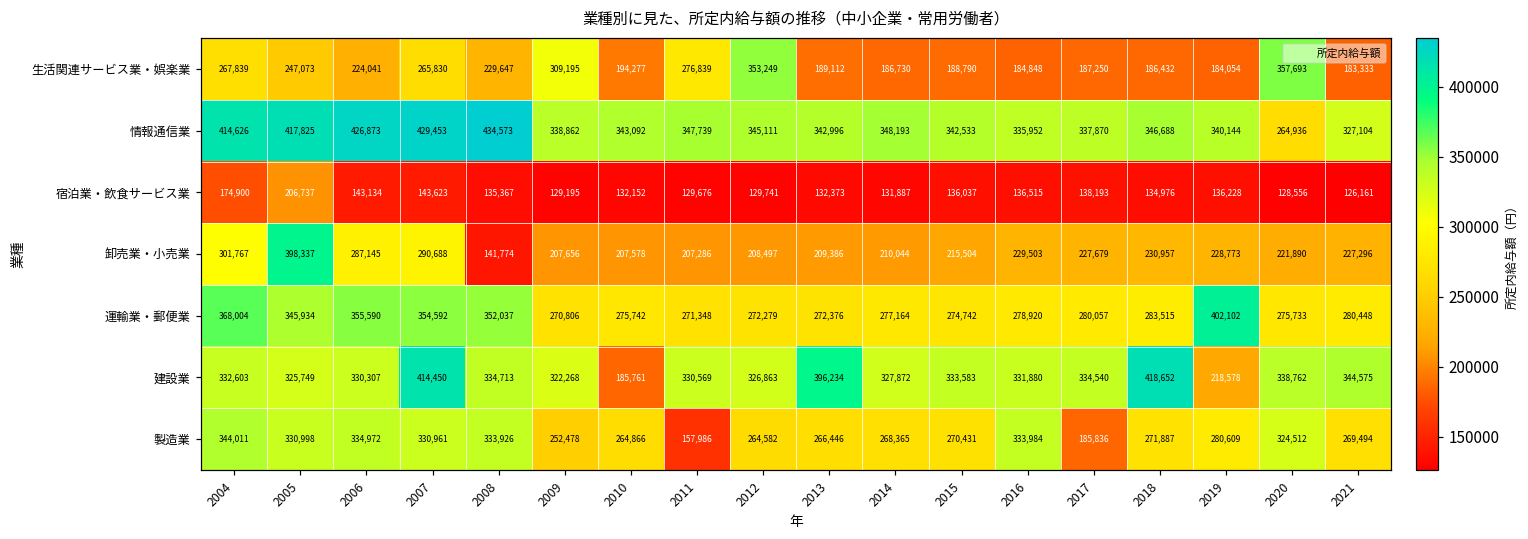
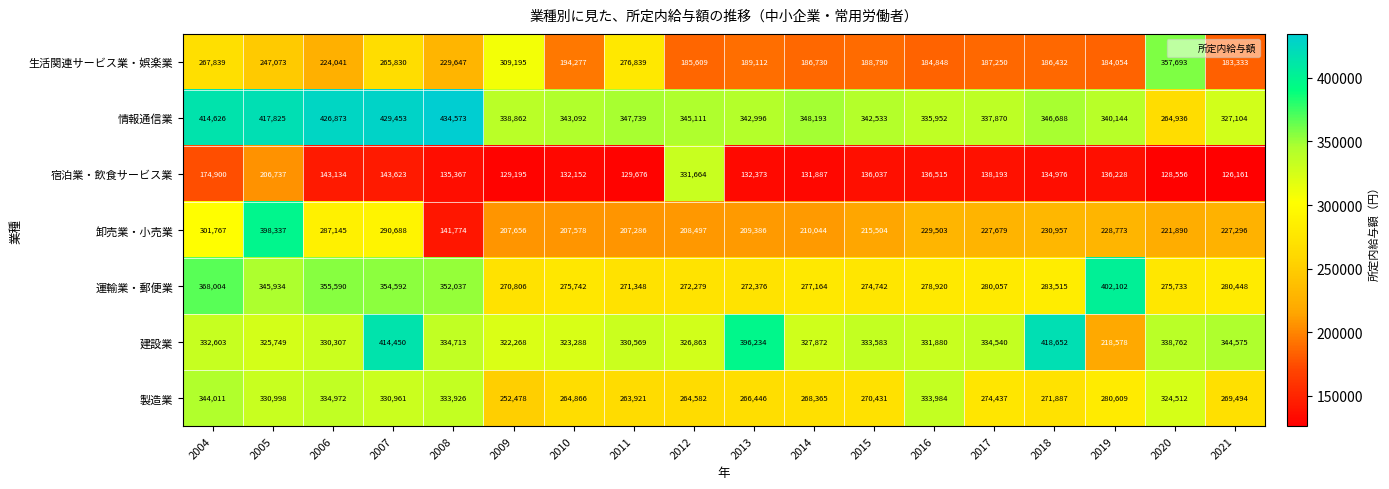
  {
    "生活関連サービス業・娯楽業": {
      "2004": "267,839",
      "2005": "247,073",
      "2006": "224,041",
      "2007": "265,830",
      "2008": "229,647",
      "2009": "309,195",
      "2010": "194,277",
      "2011": "276,839",
-     "2012": "353,249",
+     "2012": "185,609",
      "2013": "189,112",
      "2014": "186,730",
      "2015": "188,790",
      "2016": "184,848",
      "2017": "187,250",
      "2018": "186,432",
      "2019": "184,054",
      "2020": "357,693",
      "2021": "183,333"
    },
    "情報通信業": {
      "2004": "414,626",
      "2005": "417,825",
      "2006": "426,873",
      "2007": "429,453",
      "2008": "434,573",
      "2009": "338,862",
      "2010": "343,092",
      "2011": "347,739",
      "2012": "345,111",
      "2013": "342,996",
      "2014": "348,193",
      "2015": "342,533",
      "2016": "335,952",
      "2017": "337,870",
      "2018": "346,688",
      "2019": "340,144",
      "2020": "264,936",
      "2021": "327,104"
    },
    "宿泊業・飲食サービス業": {
      "2004": "174,900",
      "2005": "206,737",
      "2006": "143,134",
      "2007": "143,623",
      "2008": "135,367",
      "2009": "129,195",
      "2010": "132,152",
      "2011": "129,676",
-     "2012": "129,741",
+     "2012": "331,664",
      "2013": "132,373",
      "2014": "131,887",
      "2015": "136,037",
      "2016": "136,515",
      "2017": "138,193",
      "2018": "134,976",
      "2019": "136,228",
      "2020": "128,556",
      "2021": "126,161"
    },
    "卸売業・小売業": {
      "2004": "301,767",
      "2005": "398,337",
      "2006": "287,145",
      "2007": "290,688",
      "2008": "141,774",
      "2009": "207,656",
      "2010": "207,578",
      "2011": "207,286",
      "2012": "208,497",
      "2013": "209,386",
      "2014": "210,044",
      "2015": "215,504",
      "2016": "229,503",
      "2017": "227,679",
      "2018": "230,957",
      "2019": "228,773",
      "2020": "221,890",
      "2021": "227,296"
    },
    "運輸業・郵便業": {
      "2004": "368,004",
      "2005": "345,934",
      "2006": "355,590",
      "2007": "354,592",
      "2008": "352,037",
      "2009": "270,806",
      "2010": "275,742",
      "2011": "271,348",
      "2012": "272,279",
      "2013": "272,376",
      "2014": "277,164",
      "2015": "274,742",
      "2016": "278,920",
      "2017": "280,057",
      "2018": "283,515",
      "2019": "402,102",
      "2020": "275,733",
      "2021": "280,448"
    },
    "建設業": {
      "2004": "332,603",
      "2005": "325,749",
      "2006": "330,307",
      "2007": "414,450",
      "2008": "334,713",
      "2009": "322,268",
-     "2010": "185,761",
+     "2010": "323,288",
      "2011": "330,569",
      "2012": "326,863",
      "2013": "396,234",
      "2014": "327,872",
      "2015": "333,583",
      "2016": "331,880",
      "2017": "334,540",
      "2018": "418,652",
      "2019": "218,578",
      "2020": "338,762",
      "2021": "344,575"
    },
    "製造業": {
      "2004": "344,011",
      "2005": "330,998",
      "2006": "334,972",
      "2007": "330,961",
      "2008": "333,926",
      "2009": "252,478",
      "2010": "264,866",
-     "2011": "157,986",
+     "2011": "263,921",
      "2012": "264,582",
      "2013": "266,446",
      "2014": "268,365",
      "2015": "270,431",
      "2016": "333,984",
-     "2017": "185,836",
+     "2017": "274,437",
      "2018": "271,887",
      "2019": "280,609",
      "2020": "324,512",
      "2021": "269,494"
    }
  }
